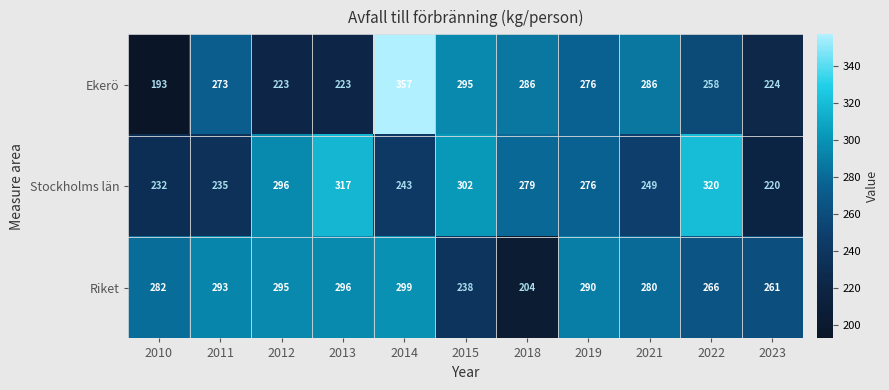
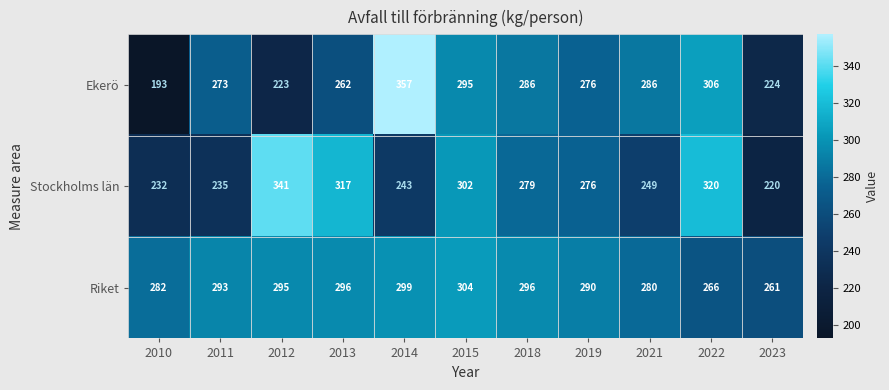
  {
    "Ekerö": {
      "2010": 193,
      "2011": 273,
      "2012": 223,
-     "2013": 223,
+     "2013": 262,
      "2014": 357,
      "2015": 295,
      "2018": 286,
      "2019": 276,
      "2021": 286,
-     "2022": 258,
+     "2022": 306,
      "2023": 224
    },
    "Stockholms län": {
      "2010": 232,
      "2011": 235,
-     "2012": 296,
+     "2012": 341,
      "2013": 317,
      "2014": 243,
      "2015": 302,
      "2018": 279,
      "2019": 276,
      "2021": 249,
      "2022": 320,
      "2023": 220
    },
    "Riket": {
      "2010": 282,
      "2011": 293,
      "2012": 295,
      "2013": 296,
      "2014": 299,
-     "2015": 238,
-     "2018": 204,
+     "2015": 304,
+     "2018": 296,
      "2019": 290,
      "2021": 280,
      "2022": 266,
      "2023": 261
    }
  }
